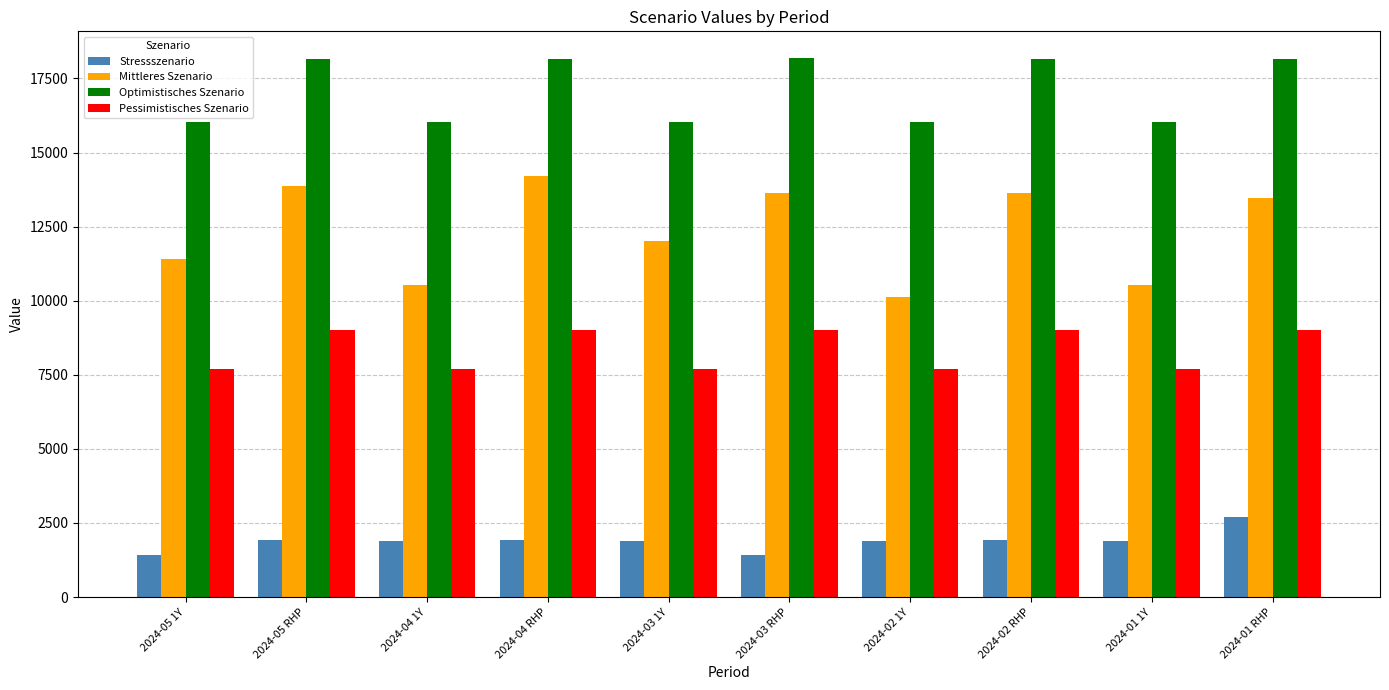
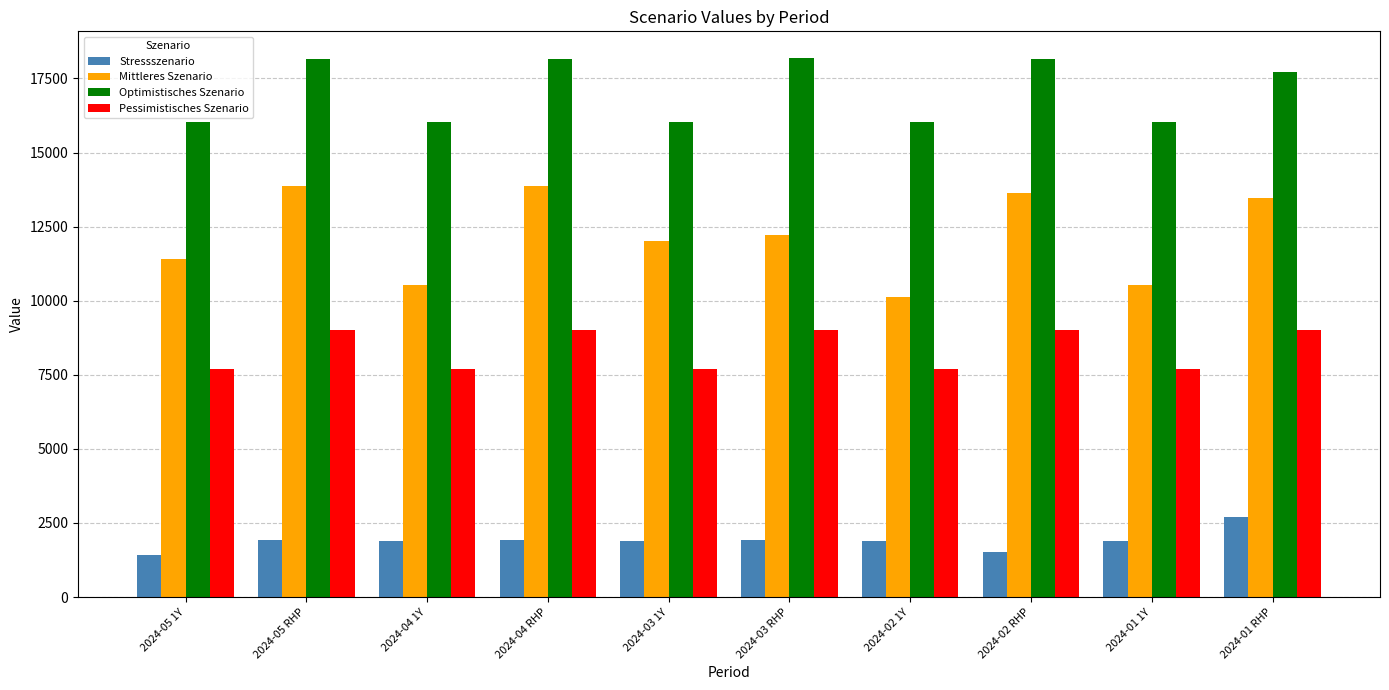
  {
    "Stressszenario": {
      "2024-05 1Y": 1400,
      "2024-05 RHP": 1900,
      "2024-04 1Y": 1900,
      "2024-04 RHP": 1900,
      "2024-03 1Y": 1900,
-     "2024-03 RHP": 1400,
+     "2024-03 RHP": 1900,
      "2024-02 1Y": 1900,
-     "2024-02 RHP": 1900,
+     "2024-02 RHP": 1500,
      "2024-01 1Y": 1900,
      "2024-01 RHP": 2700
    },
    "Mittleres Szenario": {
      "2024-05 1Y": 11400,
      "2024-05 RHP": 13900,
      "2024-04 1Y": 10500,
-     "2024-04 RHP": 14200,
+     "2024-04 RHP": 13900,
      "2024-03 1Y": 12000,
-     "2024-03 RHP": 13600,
+     "2024-03 RHP": 12200,
      "2024-02 1Y": 10100,
      "2024-02 RHP": 13600,
      "2024-01 1Y": 10500,
      "2024-01 RHP": 13500
    },
    "Optimistisches Szenario": {
      "2024-05 1Y": 16000,
      "2024-05 RHP": 18200,
      "2024-04 1Y": 16000,
      "2024-04 RHP": 18200,
      "2024-03 1Y": 16000,
      "2024-03 RHP": 18200,
      "2024-02 1Y": 16000,
      "2024-02 RHP": 18200,
      "2024-01 1Y": 16000,
-     "2024-01 RHP": 18200
+     "2024-01 RHP": 17700
    },
    "Pessimistisches Szenario": {
      "2024-05 1Y": 7700,
      "2024-05 RHP": 9000,
      "2024-04 1Y": 7700,
      "2024-04 RHP": 9000,
      "2024-03 1Y": 7700,
      "2024-03 RHP": 9000,
      "2024-02 1Y": 7700,
      "2024-02 RHP": 9000,
      "2024-01 1Y": 7700,
      "2024-01 RHP": 9000
    }
  }
